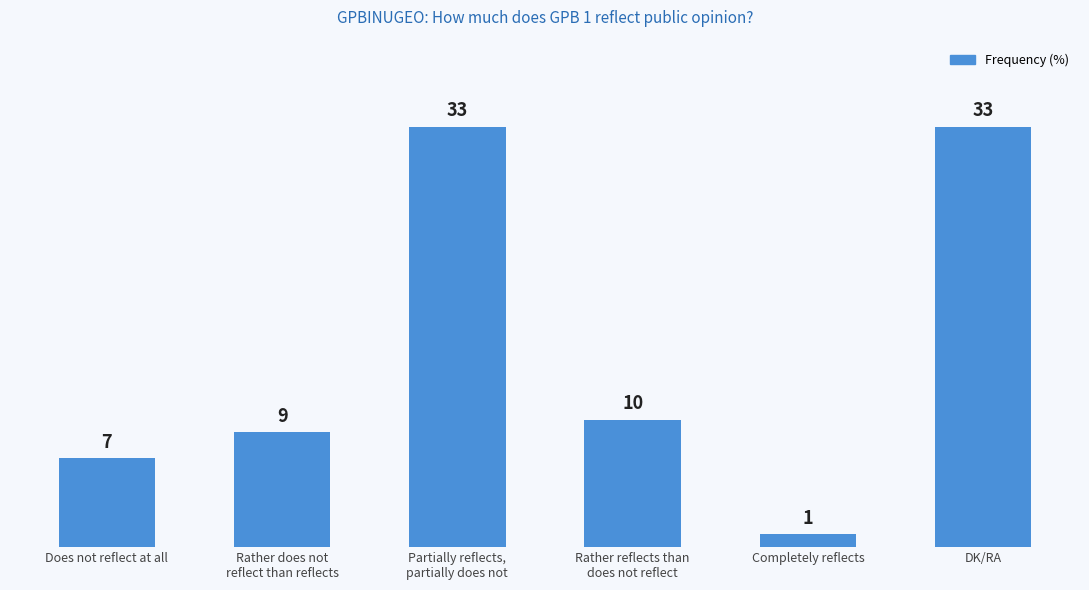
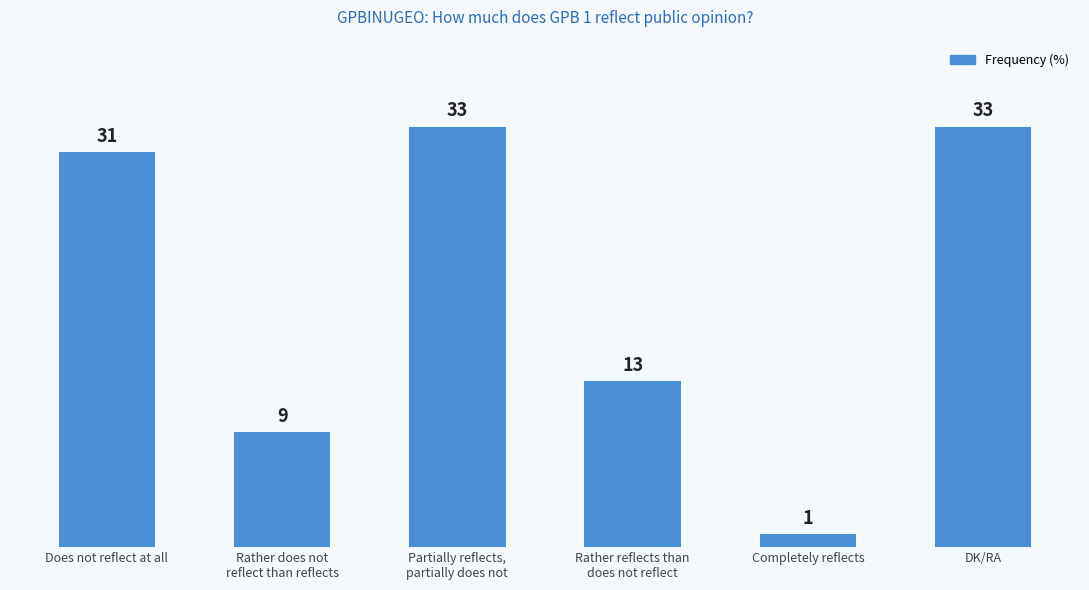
  {
-   "Does not reflect at all": 7,
+   "Does not reflect at all": 31,
    "Rather does not reflect than reflects": 9,
    "Partially reflects, partially does not": 33,
-   "Rather reflects than does not reflect": 10,
+   "Rather reflects than does not reflect": 13,
    "Completely reflects": 1,
    "DK/RA": 33
  }
